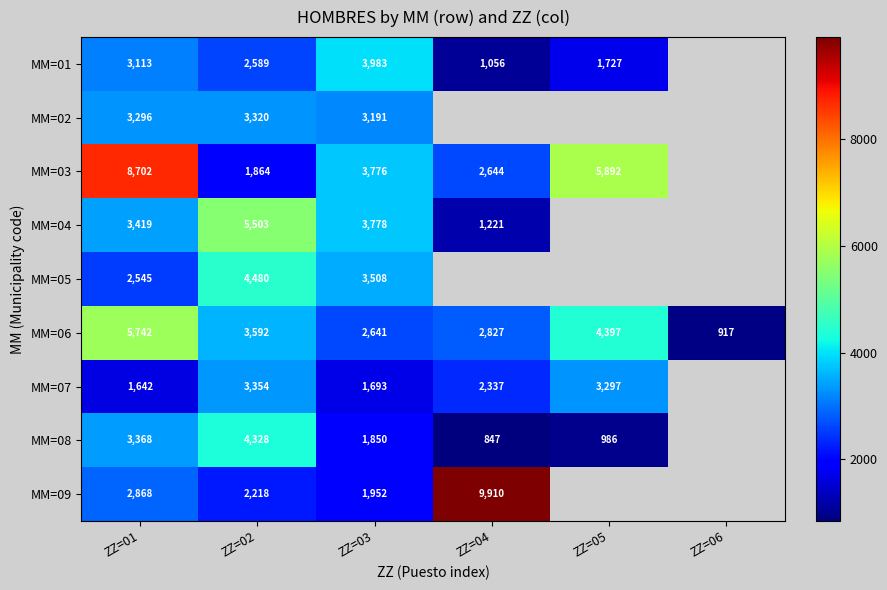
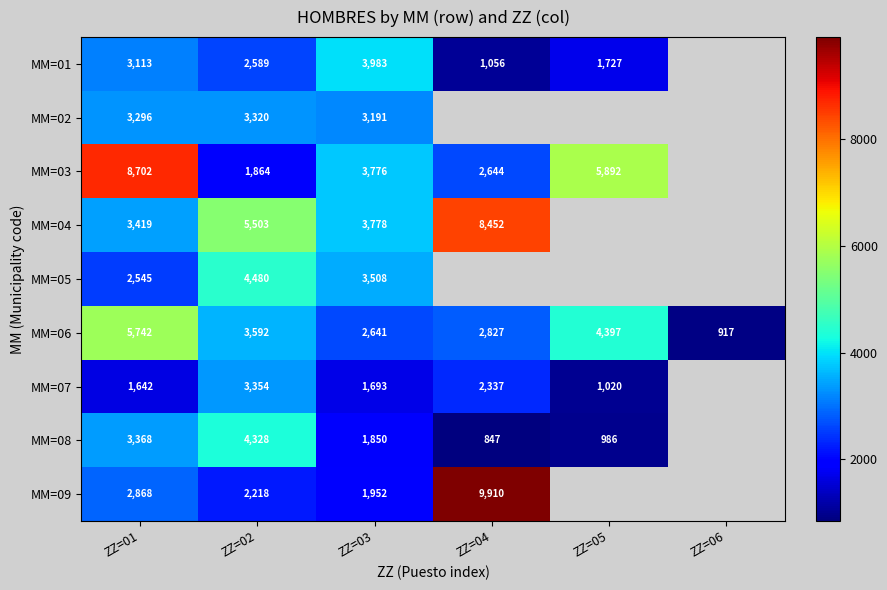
  {
    "MM=01": {
      "ZZ=01": "3,113",
      "ZZ=02": "2,589",
      "ZZ=03": "3,983",
      "ZZ=04": "1,056",
      "ZZ=05": "1,727"
    },
    "MM=02": {
      "ZZ=01": "3,296",
      "ZZ=02": "3,320",
      "ZZ=03": "3,191"
    },
    "MM=03": {
      "ZZ=01": "8,702",
      "ZZ=02": "1,864",
      "ZZ=03": "3,776",
      "ZZ=04": "2,644",
      "ZZ=05": "5,892"
    },
    "MM=04": {
      "ZZ=01": "3,419",
      "ZZ=02": "5,503",
      "ZZ=03": "3,778",
-     "ZZ=04": "1,221"
+     "ZZ=04": "8,452"
    },
    "MM=05": {
      "ZZ=01": "2,545",
      "ZZ=02": "4,480",
      "ZZ=03": "3,508"
    },
    "MM=06": {
      "ZZ=01": "5,742",
      "ZZ=02": "3,592",
      "ZZ=03": "2,641",
      "ZZ=04": "2,827",
      "ZZ=05": "4,397",
      "ZZ=06": "917"
    },
    "MM=07": {
      "ZZ=01": "1,642",
      "ZZ=02": "3,354",
      "ZZ=03": "1,693",
      "ZZ=04": "2,337",
-     "ZZ=05": "3,297"
+     "ZZ=05": "1,020"
    },
    "MM=08": {
      "ZZ=01": "3,368",
      "ZZ=02": "4,328",
      "ZZ=03": "1,850",
      "ZZ=04": "847",
      "ZZ=05": "986"
    },
    "MM=09": {
      "ZZ=01": "2,868",
      "ZZ=02": "2,218",
      "ZZ=03": "1,952",
      "ZZ=04": "9,910"
    }
  }
